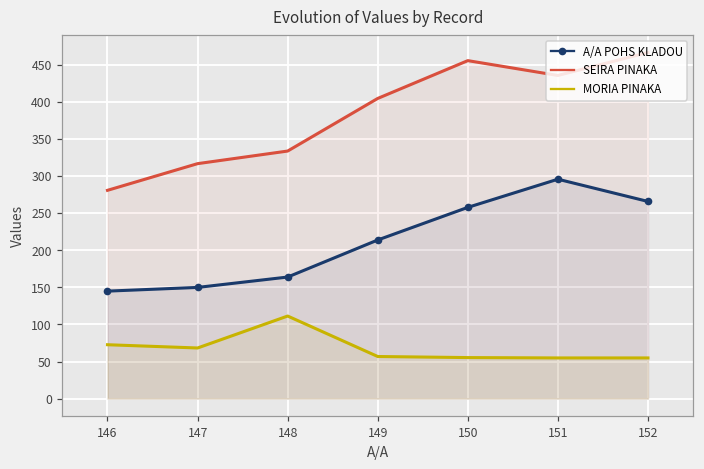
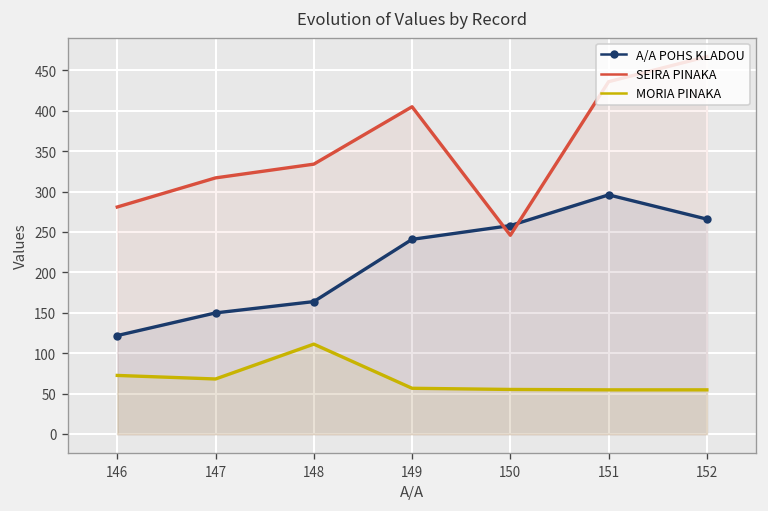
  {
    "A/A POHS KLADOU": {
-     "146": 150,
+     "146": 120,
      "147": 150,
      "148": 160,
-     "149": 210,
+     "149": 240,
      "150": 260,
      "151": 300,
      "152": 270
    },
    "SEIRA PINAKA": {
      "146": 280,
      "147": 320,
      "148": 330,
      "149": 410,
-     "150": 460
+     "150": 250
    },
    "MORIA PINAKA": {
      "146": 70,
      "147": 70,
      "148": 110,
      "149": 60,
      "150": 60,
      "151": 50,
      "152": 50
    }
  }
